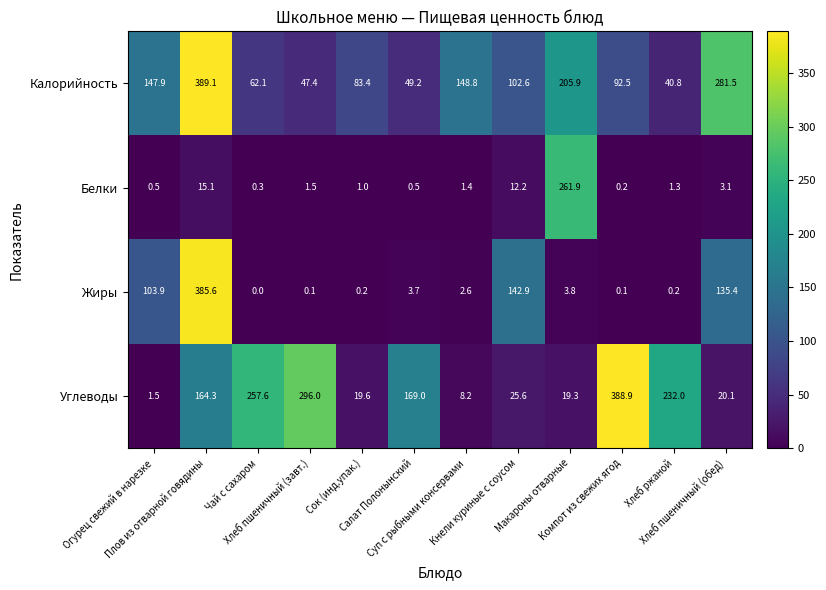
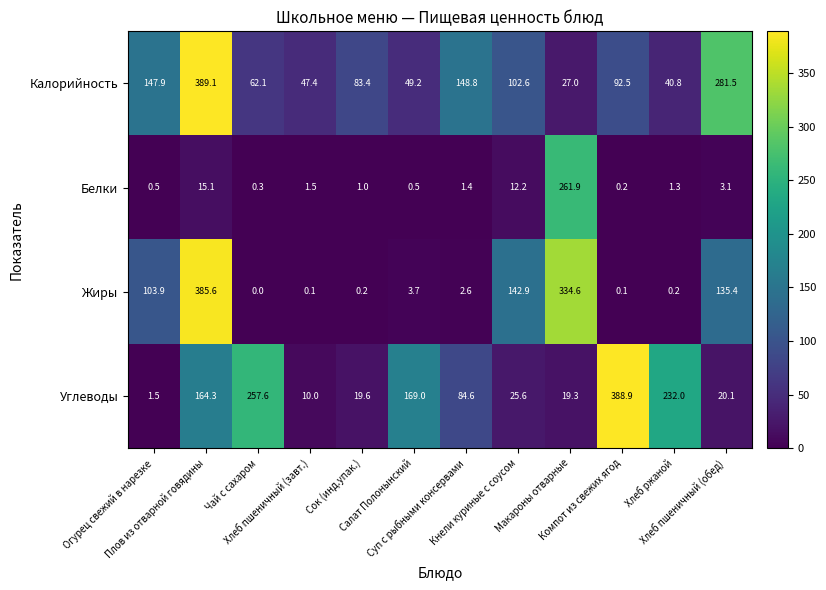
  {
    "Калорийность": {
      "Огурец свежий в нарезке": 147.9,
      "Плов из отварной говядины": 389.1,
      "Чай с сахаром": 62.1,
      "Хлеб пшеничный (завт.)": 47.4,
      "Сок (инд.упак.)": 83.4,
      "Салат Полонынский": 49.2,
      "Суп с рыбными консервами": 148.8,
      "Кнели куриные с соусом": 102.6,
-     "Макароны отварные": 205.9,
+     "Макароны отварные": 27.0,
      "Компот из свежих ягод": 92.5,
      "Хлеб ржаной": 40.8,
      "Хлеб пшеничный (обед)": 281.5
    },
    "Белки": {
      "Огурец свежий в нарезке": 0.5,
      "Плов из отварной говядины": 15.1,
      "Чай с сахаром": 0.3,
      "Хлеб пшеничный (завт.)": 1.5,
      "Сок (инд.упак.)": 1.0,
      "Салат Полонынский": 0.5,
      "Суп с рыбными консервами": 1.4,
      "Кнели куриные с соусом": 12.2,
      "Макароны отварные": 261.9,
      "Компот из свежих ягод": 0.2,
      "Хлеб ржаной": 1.3,
      "Хлеб пшеничный (обед)": 3.1
    },
    "Жиры": {
      "Огурец свежий в нарезке": 103.9,
      "Плов из отварной говядины": 385.6,
      "Чай с сахаром": 0.0,
      "Хлеб пшеничный (завт.)": 0.1,
      "Сок (инд.упак.)": 0.2,
      "Салат Полонынский": 3.7,
      "Суп с рыбными консервами": 2.6,
      "Кнели куриные с соусом": 142.9,
-     "Макароны отварные": 3.8,
+     "Макароны отварные": 334.6,
      "Компот из свежих ягод": 0.1,
      "Хлеб ржаной": 0.2,
      "Хлеб пшеничный (обед)": 135.4
    },
    "Углеводы": {
      "Огурец свежий в нарезке": 1.5,
      "Плов из отварной говядины": 164.3,
      "Чай с сахаром": 257.6,
-     "Хлеб пшеничный (завт.)": 296.0,
+     "Хлеб пшеничный (завт.)": 10.0,
      "Сок (инд.упак.)": 19.6,
      "Салат Полонынский": 169.0,
-     "Суп с рыбными консервами": 8.2,
+     "Суп с рыбными консервами": 84.6,
      "Кнели куриные с соусом": 25.6,
      "Макароны отварные": 19.3,
      "Компот из свежих ягод": 388.9,
      "Хлеб ржаной": 232.0,
      "Хлеб пшеничный (обед)": 20.1
    }
  }
